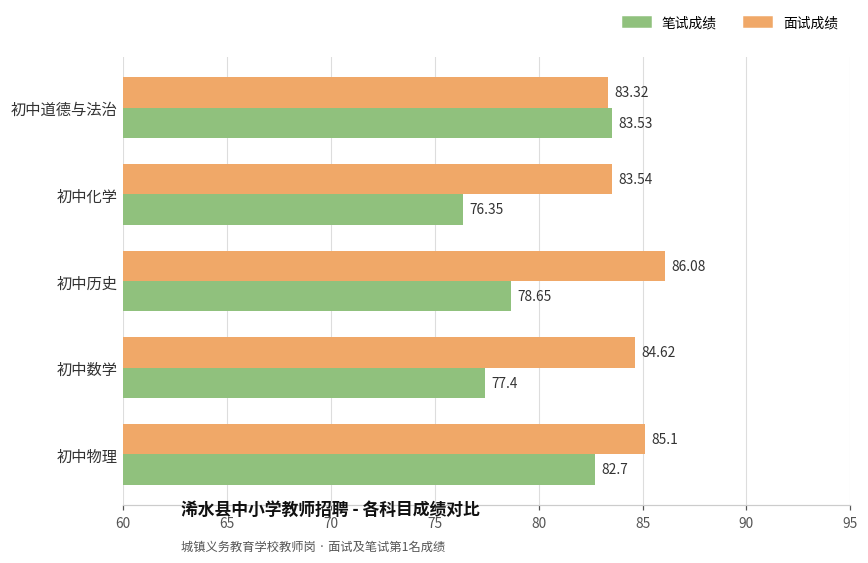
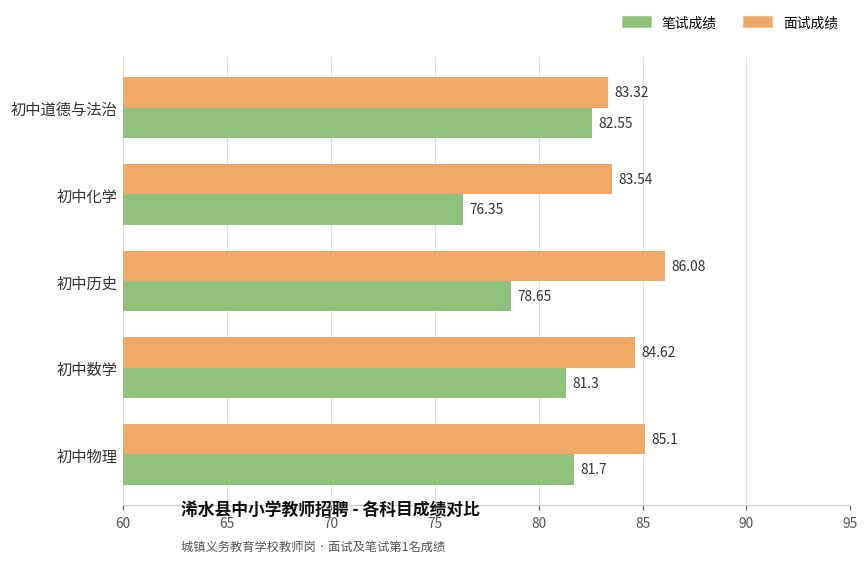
  {
    "笔试成绩": {
-     "初中道德与法治": 83.53,
+     "初中道德与法治": 82.55,
      "初中化学": 76.35,
      "初中历史": 78.65,
-     "初中数学": 77.4,
-     "初中物理": 82.7
+     "初中数学": 81.3,
+     "初中物理": 81.7
    },
    "面试成绩": {
      "初中道德与法治": 83.32,
      "初中化学": 83.54,
      "初中历史": 86.08,
      "初中数学": 84.62,
      "初中物理": 85.1
    }
  }
